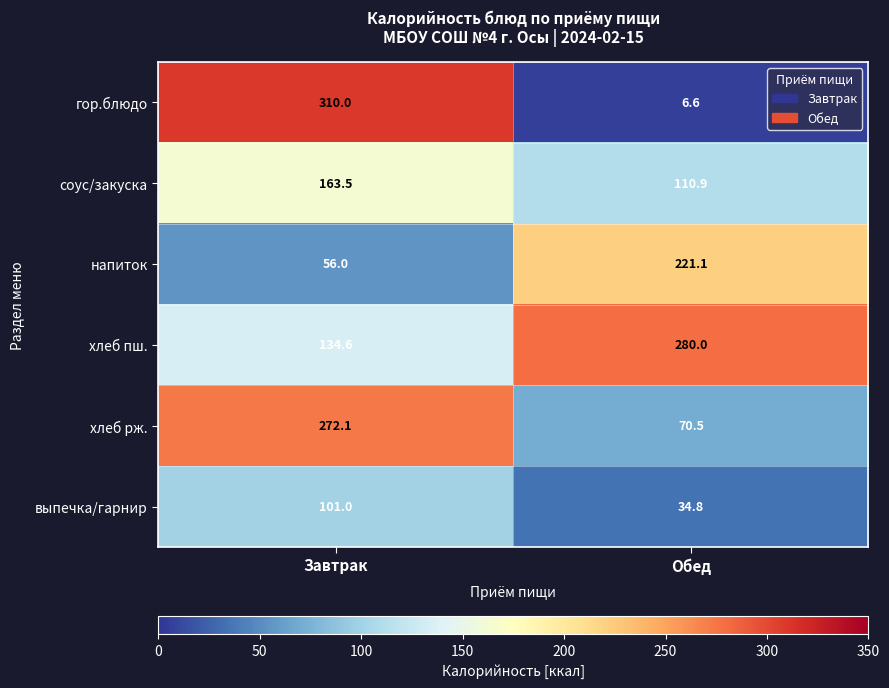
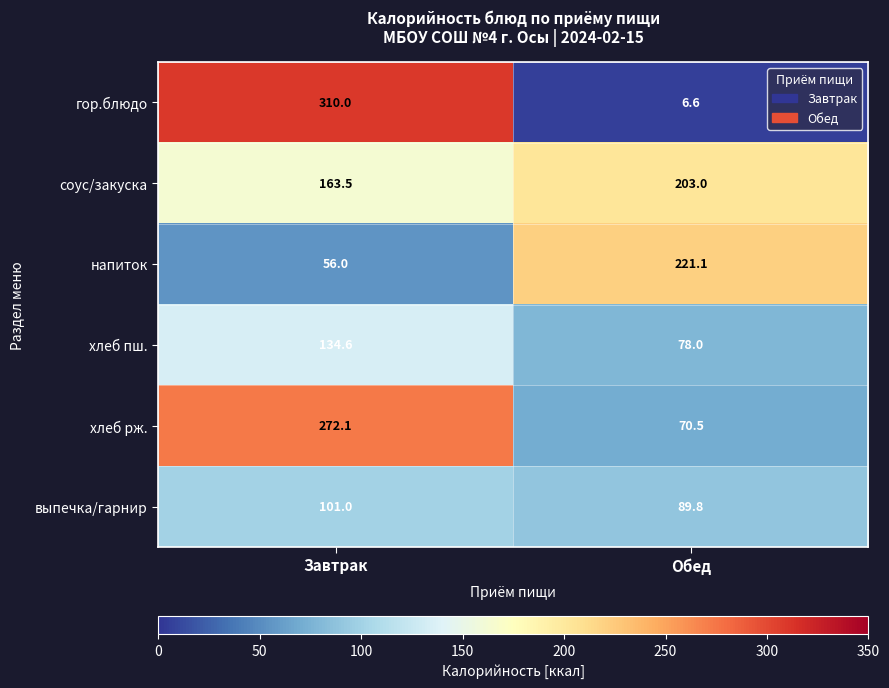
  {
    "гор.блюдо": {
      "Завтрак": 310.0,
      "Обед": 6.6
    },
    "соус/закуска": {
      "Завтрак": 163.5,
-     "Обед": 110.9
+     "Обед": 203.0
    },
    "напиток": {
      "Завтрак": 56.0,
      "Обед": 221.1
    },
    "хлеб пш.": {
-     "Обед": 280.0
+     "Обед": 78.0
    },
    "хлеб рж.": {
      "Завтрак": 272.1,
      "Обед": 70.5
    },
    "выпечка/гарнир": {
      "Завтрак": 101.0,
-     "Обед": 34.8
+     "Обед": 89.8
    }
  }
